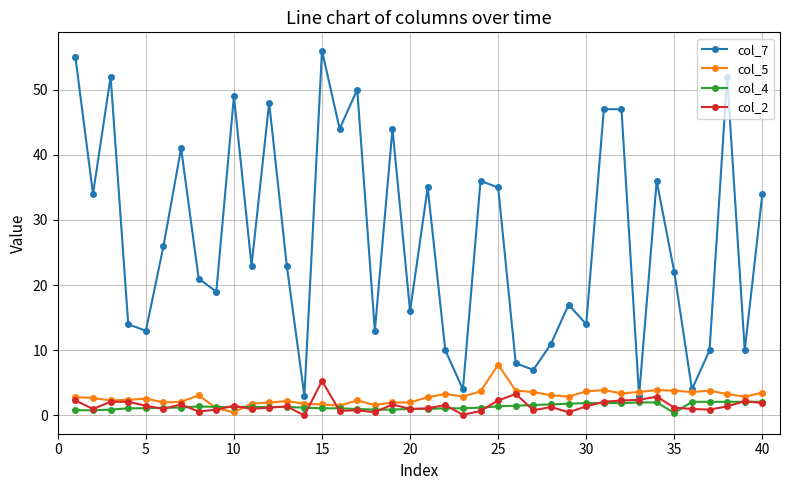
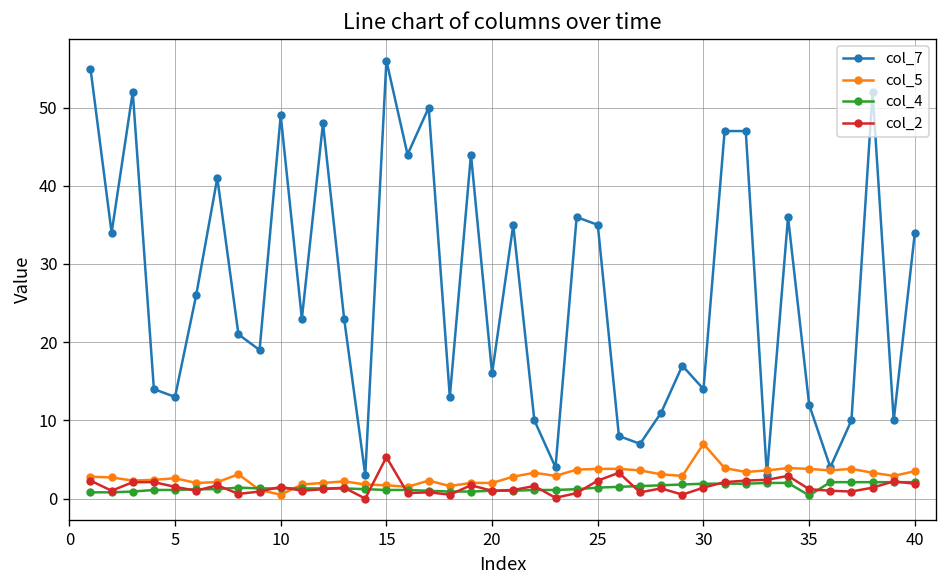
  {
    "col_7": {
      "5": 13,
      "10": 49,
      "15": 56,
      "20": 16,
      "25": 35,
      "30": 14,
-     "35": 22,
+     "35": 12,
      "40": 34
    },
    "col_5": {
      "5": 3,
      "10": 1,
      "15": 2,
      "20": 2,
-     "25": 8,
-     "30": 4,
+     "25": 4,
+     "30": 7,
      "35": 4,
      "40": 4
    },
    "col_4": {
      "5": 1,
      "15": 1,
      "25": 1,
      "30": 2,
      "35": 0
    },
    "col_2": {
      "5": 2,
      "15": 5,
      "25": 2,
      "30": 1,
      "35": 1
    }
  }
